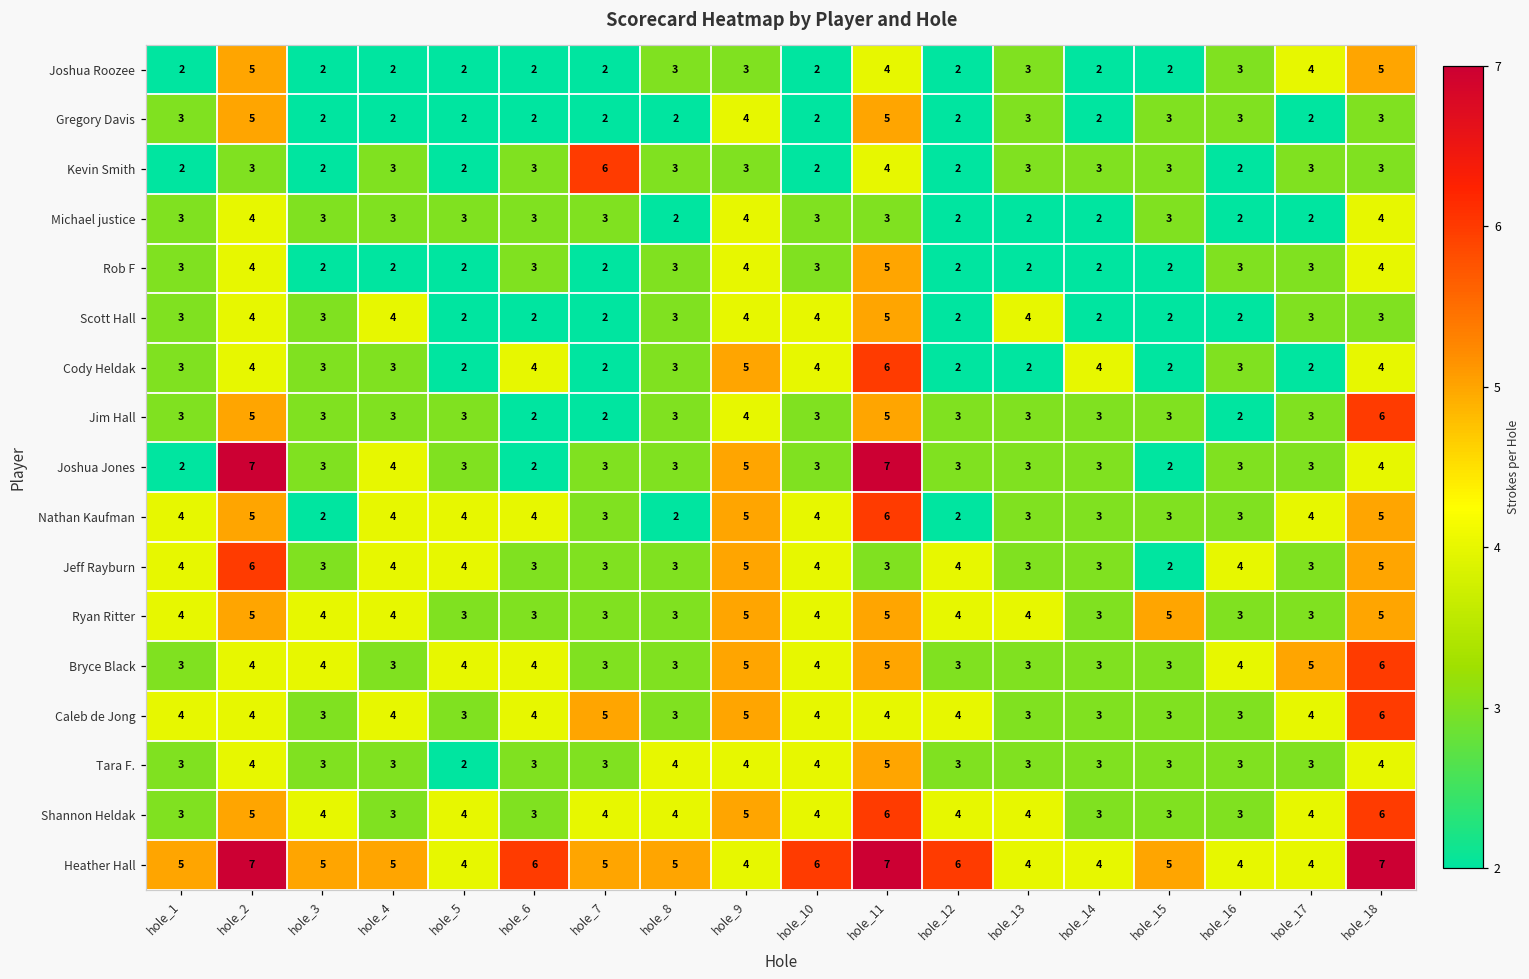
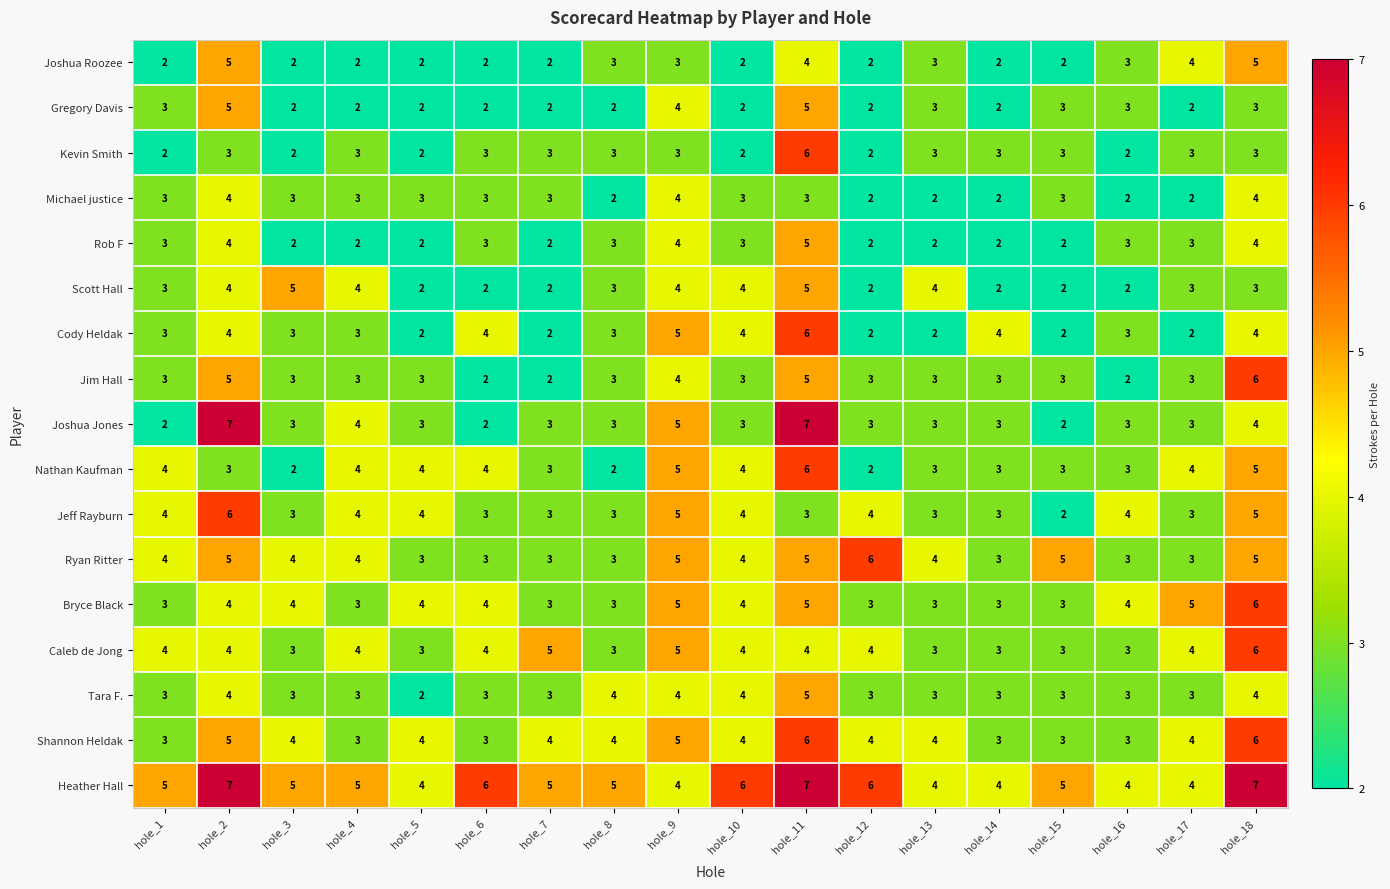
  {
    "Kevin Smith": {
      "hole_1": 2,
      "hole_2": 3,
      "hole_3": 2,
      "hole_4": 3,
      "hole_5": 2,
      "hole_6": 3,
-     "hole_7": 6,
+     "hole_7": 3,
      "hole_8": 3,
      "hole_9": 3,
      "hole_10": 2,
-     "hole_11": 4,
+     "hole_11": 6,
      "hole_12": 2,
      "hole_13": 3,
      "hole_14": 3,
      "hole_15": 3,
      "hole_16": 2,
      "hole_17": 3,
      "hole_18": 3
    },
    "Scott Hall": {
      "hole_1": 3,
      "hole_2": 4,
-     "hole_3": 3,
+     "hole_3": 5,
      "hole_4": 4,
      "hole_5": 2,
      "hole_6": 2,
      "hole_7": 2,
      "hole_8": 3,
      "hole_9": 4,
      "hole_10": 4,
      "hole_11": 5,
      "hole_12": 2,
      "hole_13": 4,
      "hole_14": 2,
      "hole_15": 2,
      "hole_16": 2,
      "hole_17": 3,
      "hole_18": 3
    },
    "Nathan Kaufman": {
      "hole_1": 4,
-     "hole_2": 5,
+     "hole_2": 3,
      "hole_3": 2,
      "hole_4": 4,
      "hole_5": 4,
      "hole_6": 4,
      "hole_7": 3,
      "hole_8": 2,
      "hole_9": 5,
      "hole_10": 4,
      "hole_11": 6,
      "hole_12": 2,
      "hole_13": 3,
      "hole_14": 3,
      "hole_15": 3,
      "hole_16": 3,
      "hole_17": 4,
      "hole_18": 5
    },
    "Ryan Ritter": {
      "hole_1": 4,
      "hole_2": 5,
      "hole_3": 4,
      "hole_4": 4,
      "hole_5": 3,
      "hole_6": 3,
      "hole_7": 3,
      "hole_8": 3,
      "hole_9": 5,
      "hole_10": 4,
      "hole_11": 5,
-     "hole_12": 4,
+     "hole_12": 6,
      "hole_13": 4,
      "hole_14": 3,
      "hole_15": 5,
      "hole_16": 3,
      "hole_17": 3,
      "hole_18": 5
    }
  }
